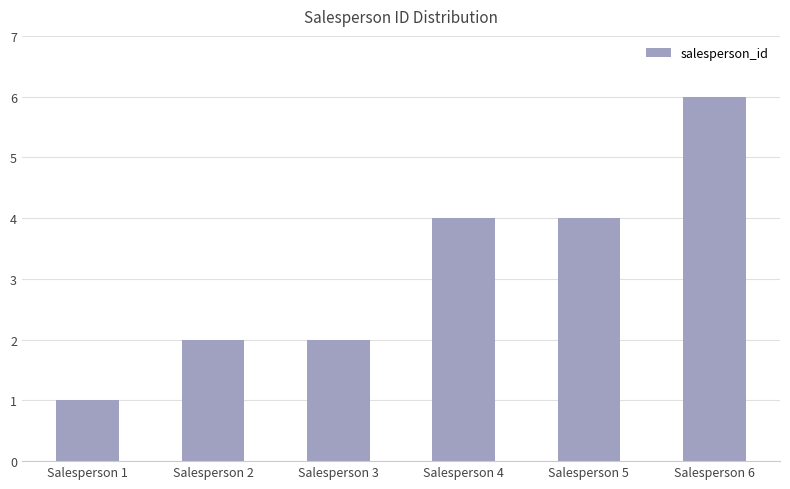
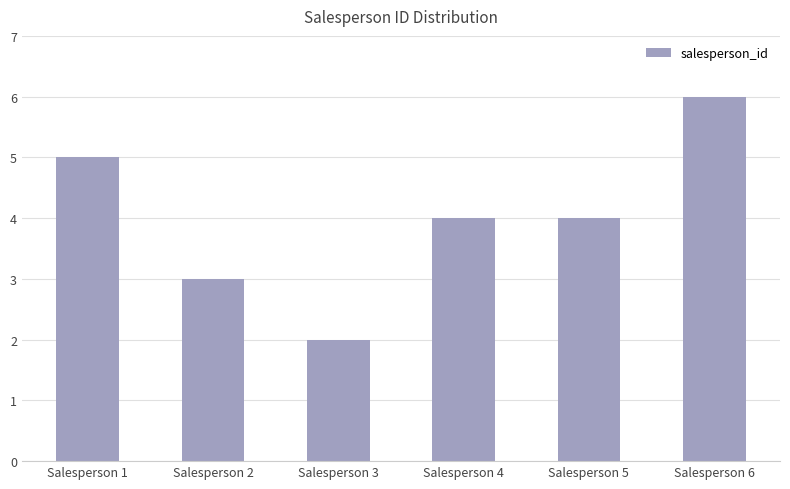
  {
-   "Salesperson 1": 1,
-   "Salesperson 2": 2,
+   "Salesperson 1": 5,
+   "Salesperson 2": 3,
    "Salesperson 3": 2,
    "Salesperson 4": 4,
    "Salesperson 5": 4,
    "Salesperson 6": 6
  }
